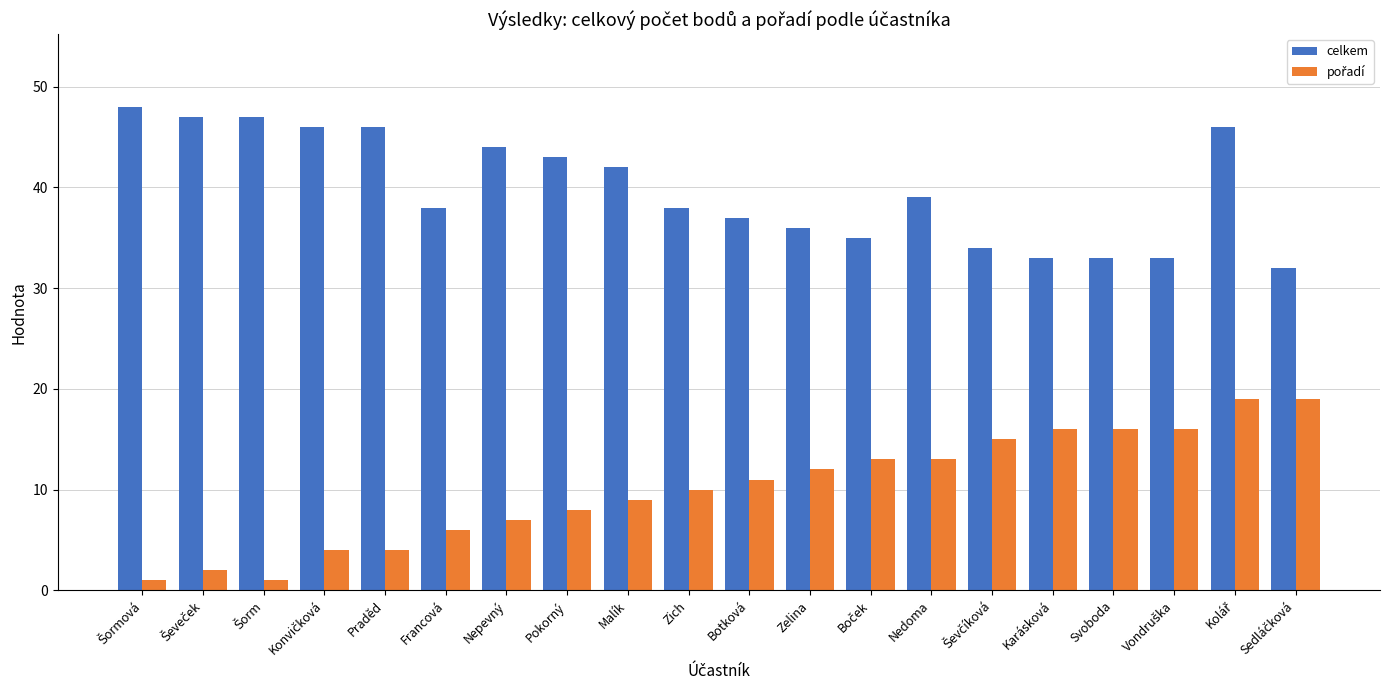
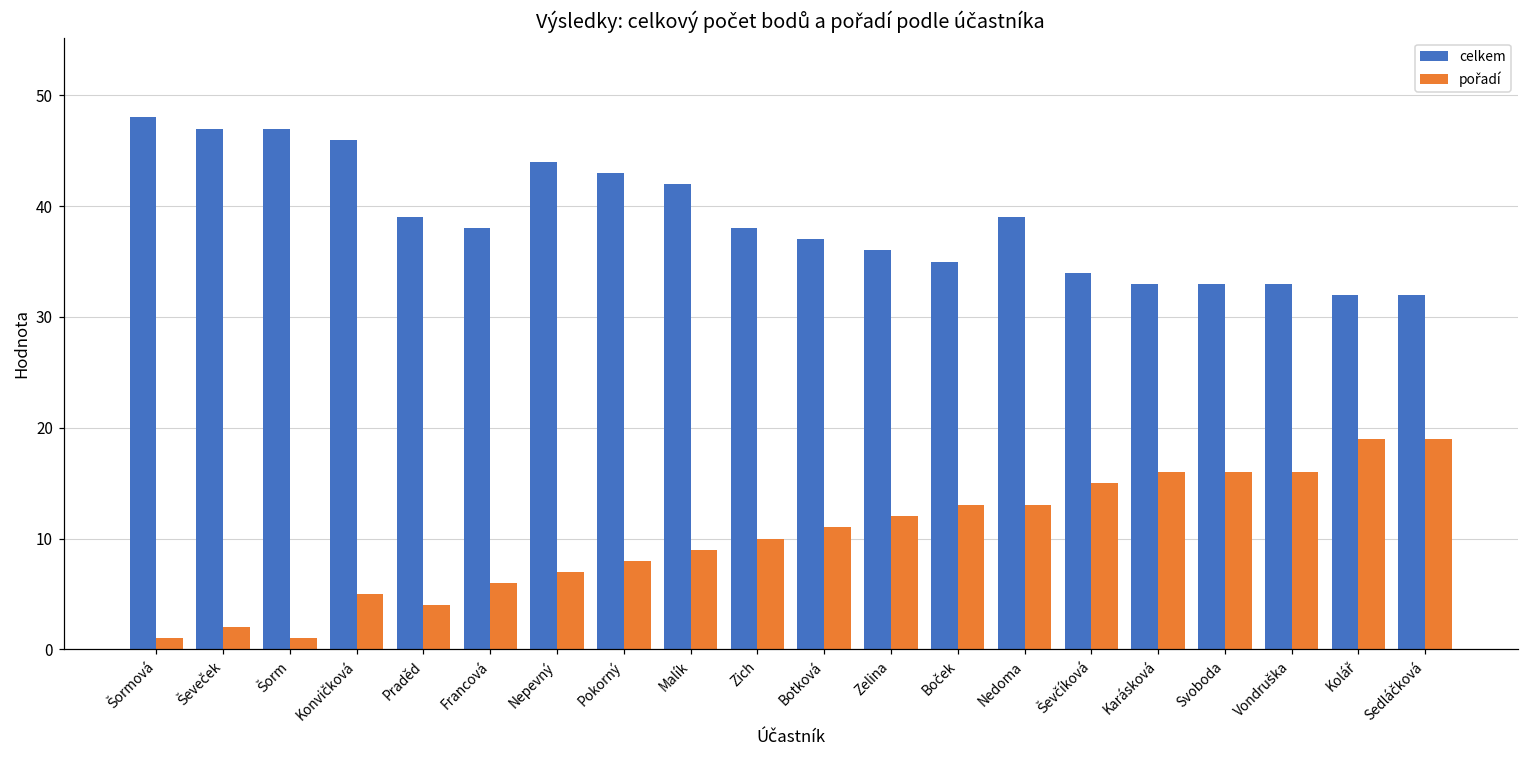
  {
    "celkem": {
      "Šormová": 48,
      "Ševeček": 47,
      "Šorm": 47,
      "Konvičková": 46,
-     "Praděd": 46,
+     "Praděd": 39,
      "Francová": 38,
      "Nepevný": 44,
      "Pokorný": 43,
      "Malík": 42,
      "Zich": 38,
      "Botková": 37,
      "Zelina": 36,
      "Boček": 35,
      "Nedoma": 39,
      "Ševčíková": 34,
      "Karásková": 33,
      "Svoboda": 33,
      "Vondruška": 33,
-     "Kolář": 46,
+     "Kolář": 32,
      "Sedláčková": 32
    },
    "pořadí": {
      "Šormová": 1,
      "Ševeček": 2,
      "Šorm": 1,
-     "Konvičková": 4,
+     "Konvičková": 5,
      "Praděd": 4,
      "Francová": 6,
      "Nepevný": 7,
      "Pokorný": 8,
      "Malík": 9,
      "Zich": 10,
      "Botková": 11,
      "Zelina": 12,
      "Boček": 13,
      "Nedoma": 13,
      "Ševčíková": 15,
      "Karásková": 16,
      "Svoboda": 16,
      "Vondruška": 16,
      "Kolář": 19,
      "Sedláčková": 19
    }
  }
